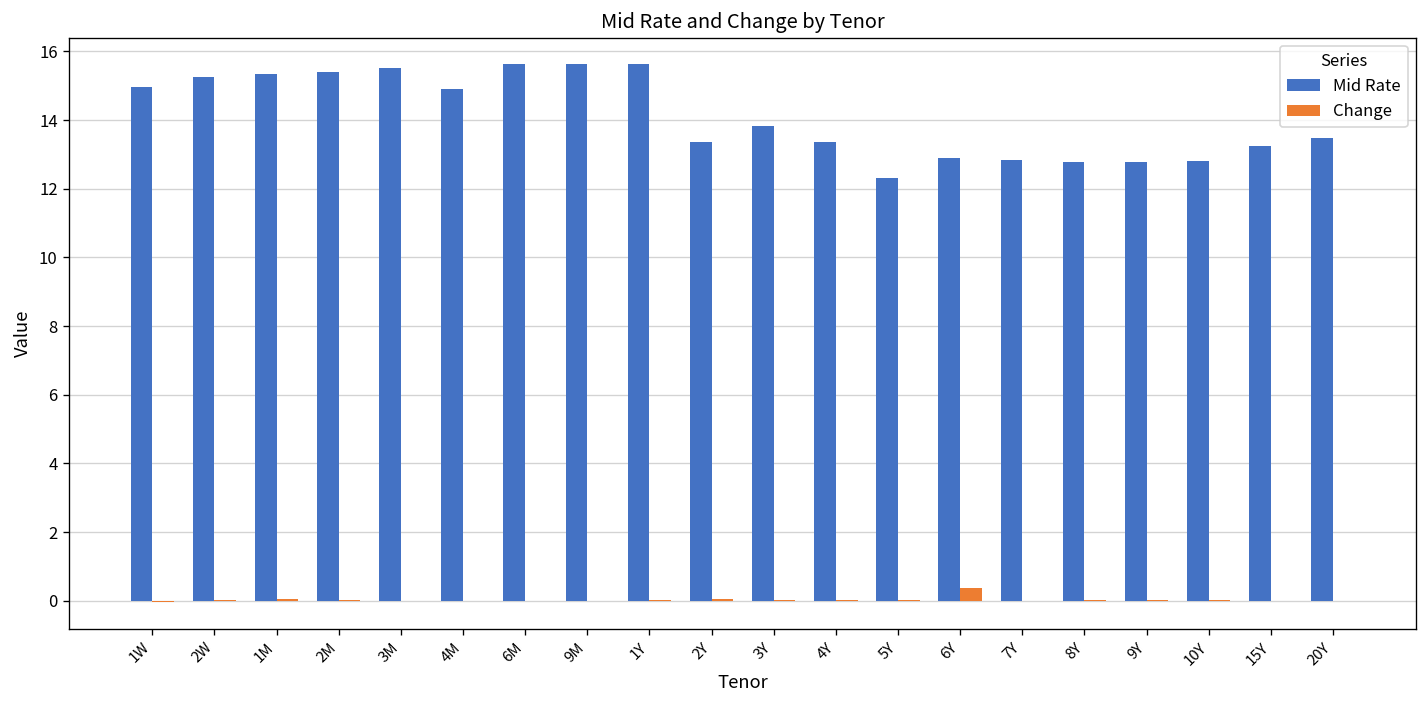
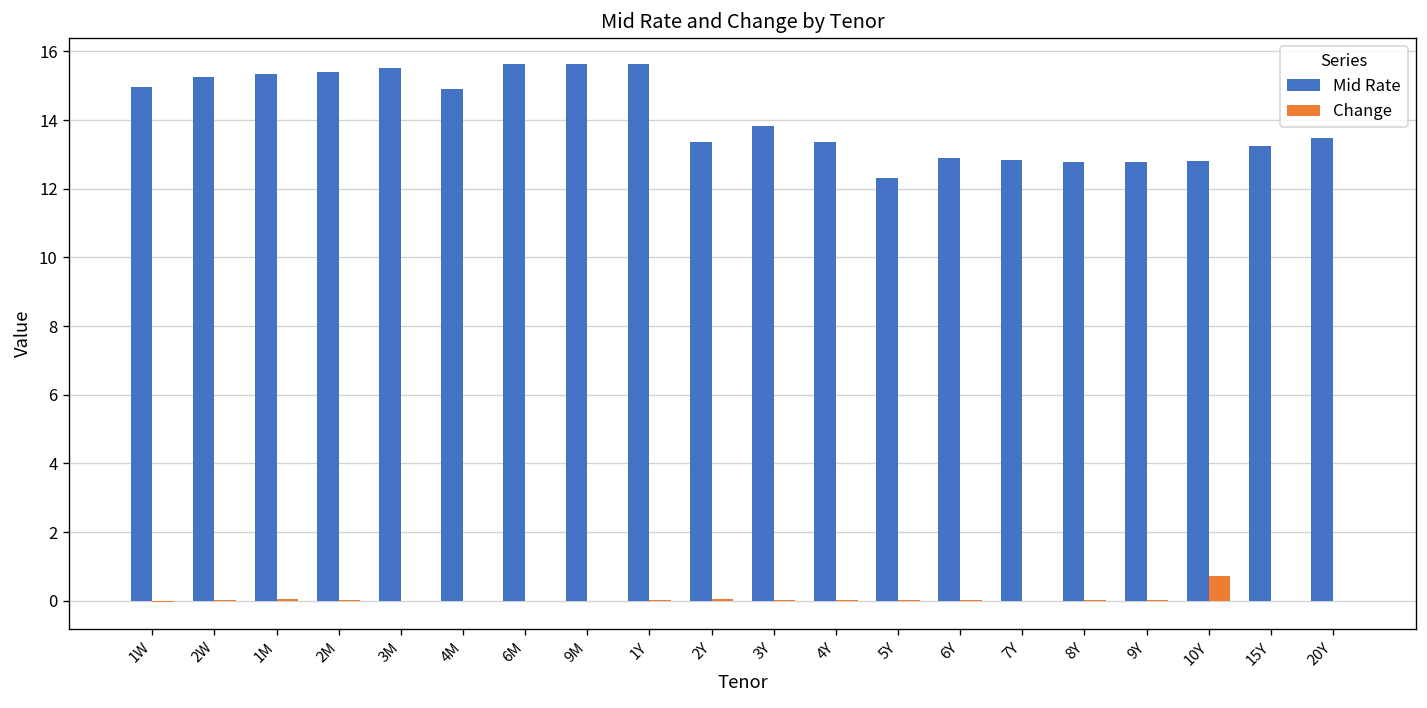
  {
    "Mid Rate": {
      "1W": 15.0,
      "2W": 15.3,
      "1M": 15.4,
      "2M": 15.4,
      "3M": 15.5,
      "4M": 14.9,
      "6M": 15.6,
      "9M": 15.6,
      "1Y": 15.6,
      "2Y": 13.4,
      "3Y": 13.8,
      "4Y": 13.4,
      "5Y": 12.3,
      "6Y": 12.9,
      "7Y": 12.9,
      "8Y": 12.8,
      "9Y": 12.8,
      "10Y": 12.8,
      "15Y": 13.3,
      "20Y": 13.5
    },
    "Change": {
      "4M": 0.0,
      "6M": 0.0,
      "9M": 0.0,
-     "6Y": 0.4,
+     "6Y": 0.0,
      "7Y": 0.0,
-     "10Y": 0.0
+     "10Y": 0.7
    }
  }
